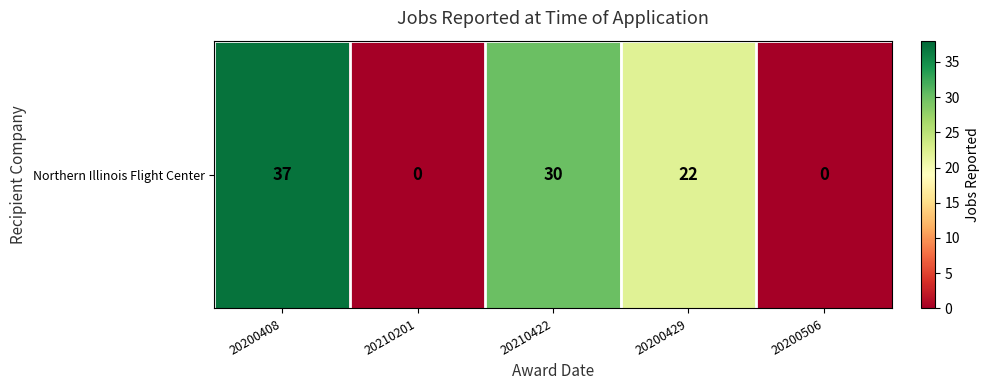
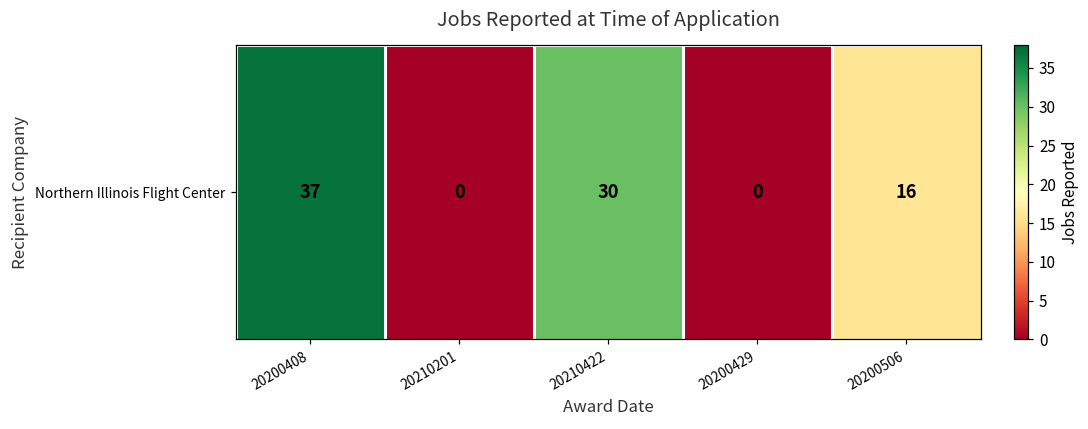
  {
    "Northern Illinois Flight Center": {
      "20200408": 37,
      "20210201": 0,
      "20210422": 30,
-     "20200429": 22,
-     "20200506": 0
+     "20200429": 0,
+     "20200506": 16
    }
  }
